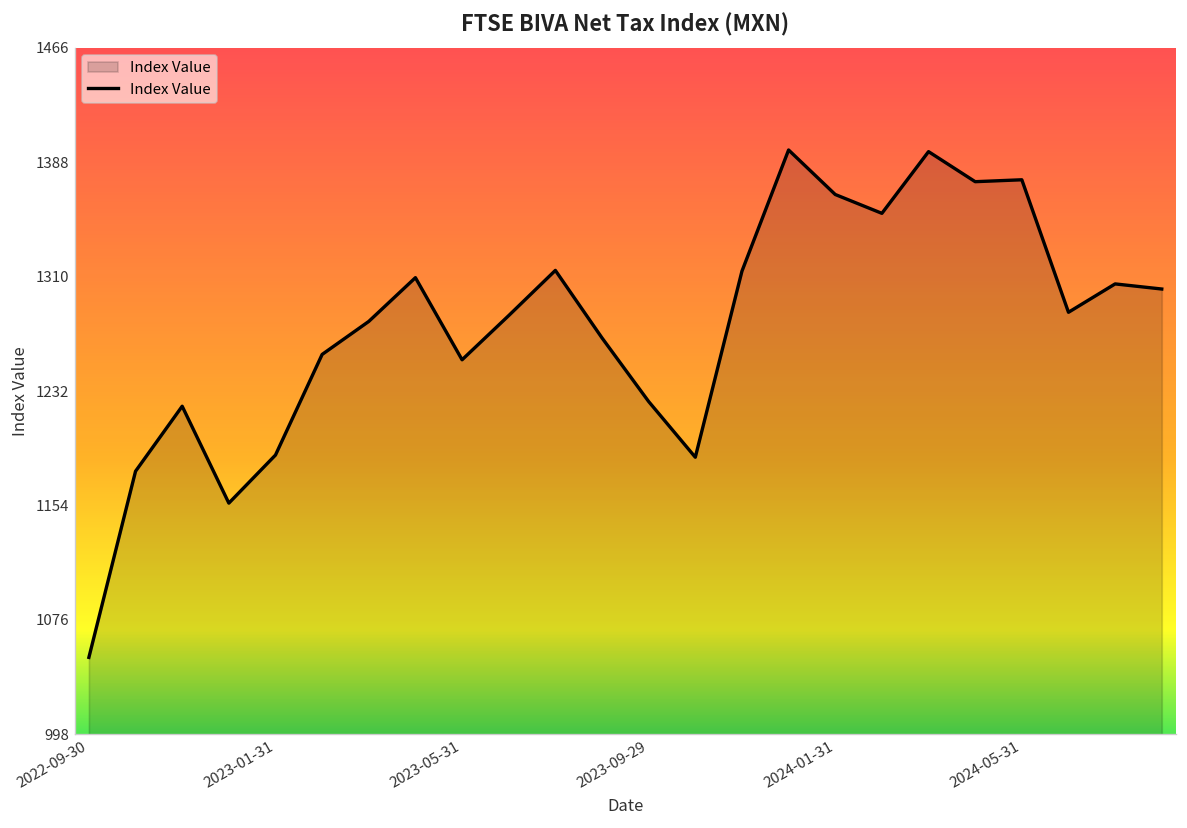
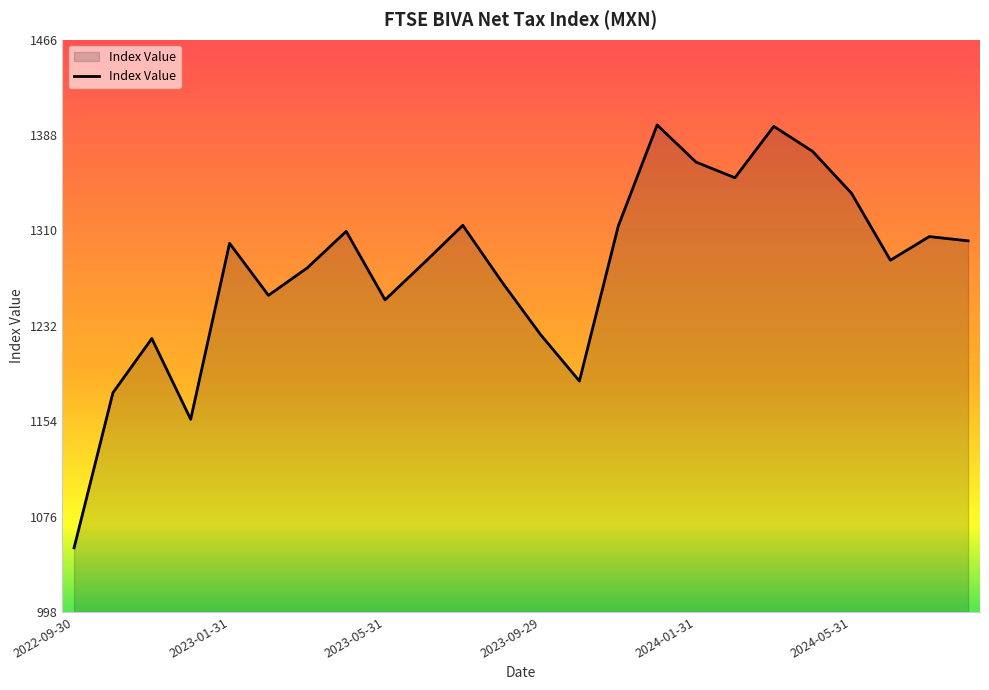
  {
    "2022-09-30": 1050,
-   "2023-01-31": 1188,
+   "2023-01-31": 1299,
    "2023-05-31": 1253,
    "2023-09-29": 1225,
    "2024-01-31": 1366,
-   "2024-05-31": 1376
+   "2024-05-31": 1340
  }
